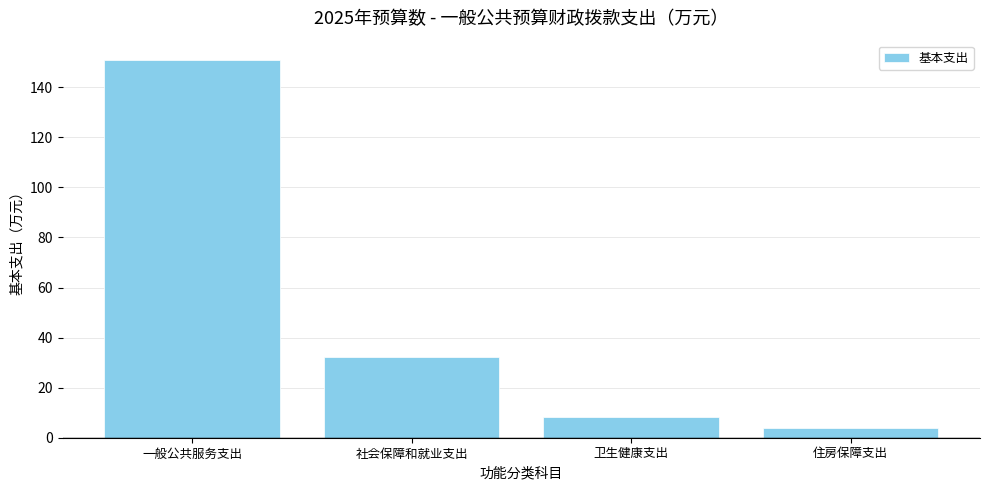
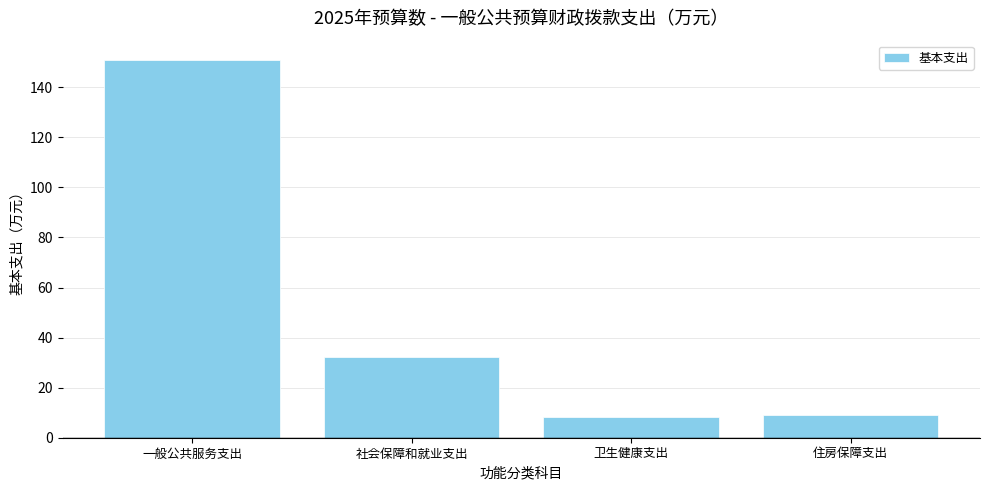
  {
    "一般公共服务支出": 151,
    "社会保障和就业支出": 32,
    "卫生健康支出": 8,
-   "住房保障支出": 4
+   "住房保障支出": 9
  }
